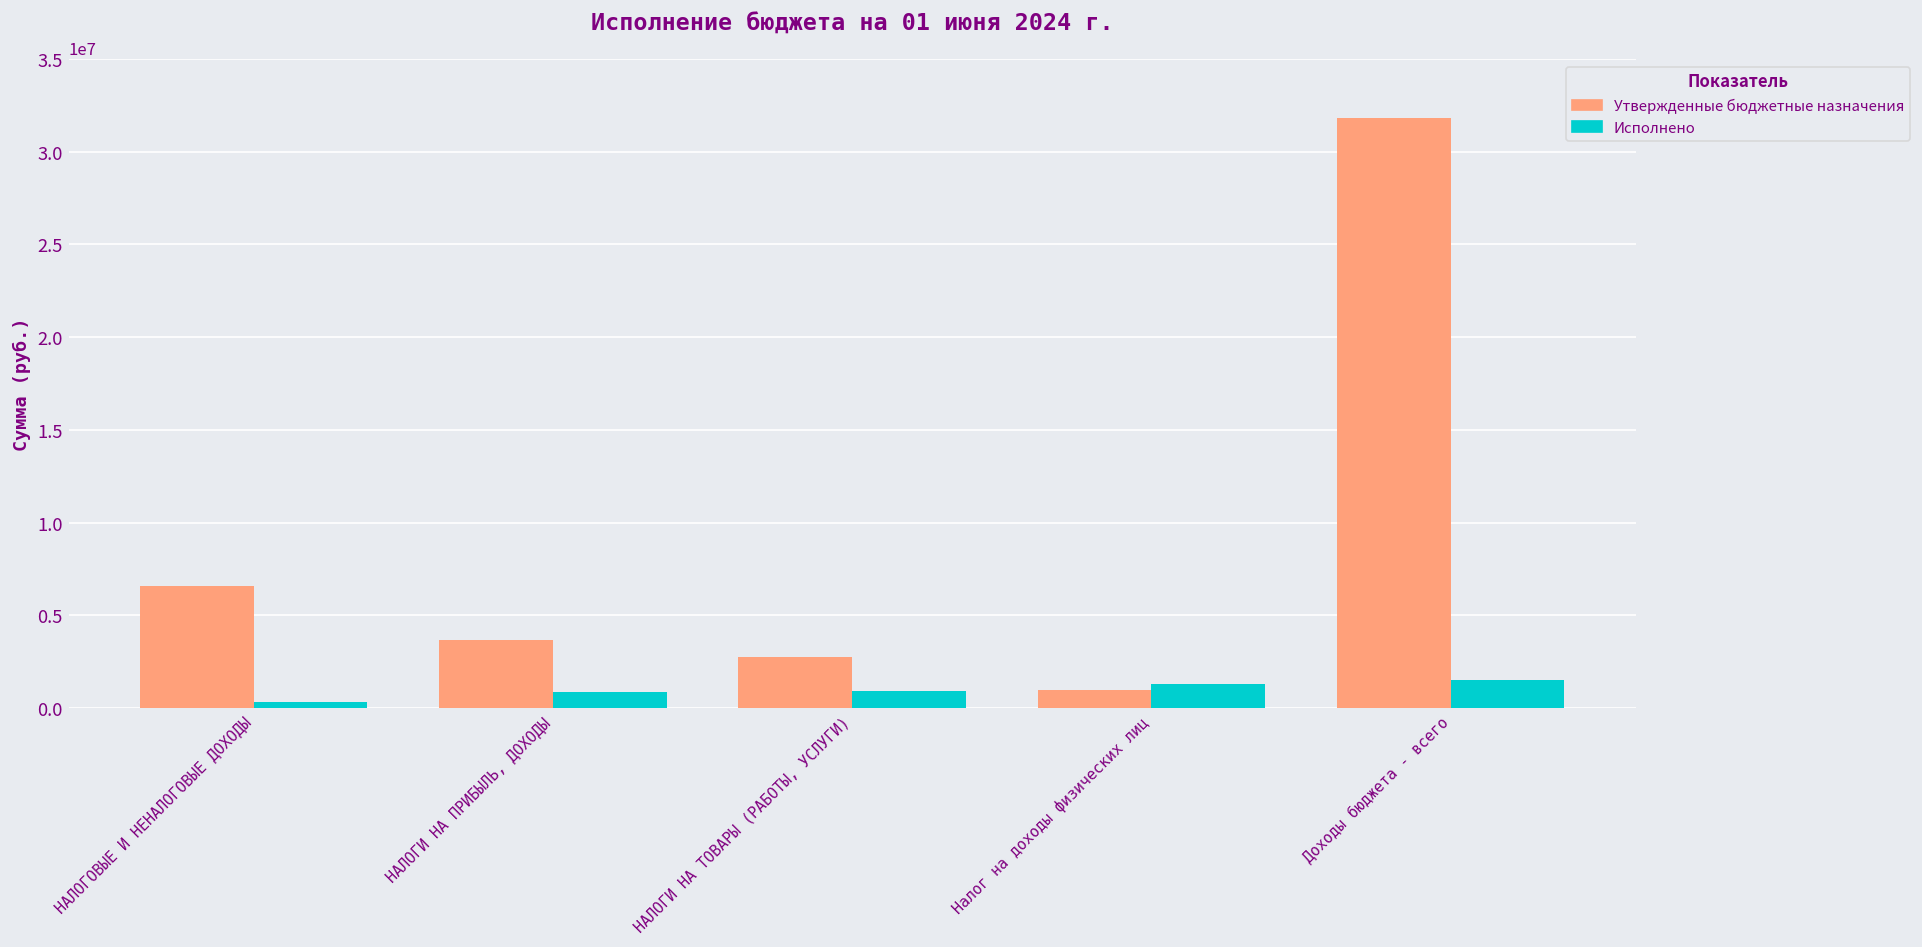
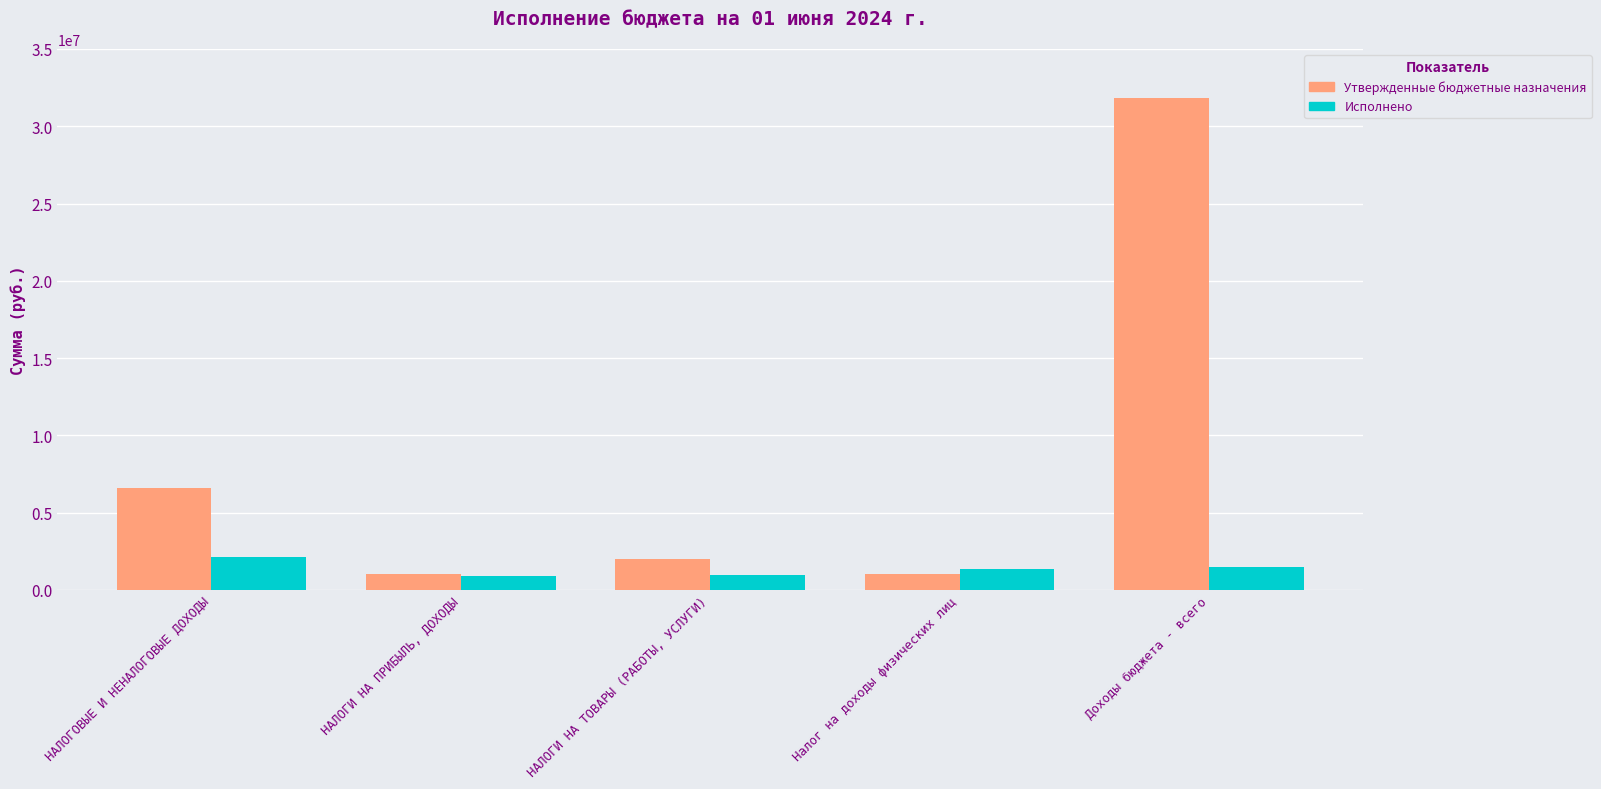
  {
    "Утвержденные бюджетные назначения": {
      "НАЛОГОВЫЕ И НЕНАЛОГОВЫЕ ДОХОДЫ": 6600000,
-     "НАЛОГИ НА ПРИБЫЛЬ, ДОХОДЫ": 3700000,
-     "НАЛОГИ НА ТОВАРЫ (РАБОТЫ, УСЛУГИ)": 2800000,
+     "НАЛОГИ НА ПРИБЫЛЬ, ДОХОДЫ": 1000000,
+     "НАЛОГИ НА ТОВАРЫ (РАБОТЫ, УСЛУГИ)": 2000000,
      "Налог на доходы физических лиц": 1000000,
      "Доходы бюджета - всего": 31800000
    },
    "Исполнено": {
-     "НАЛОГОВЫЕ И НЕНАЛОГОВЫЕ ДОХОДЫ": 400000,
+     "НАЛОГОВЫЕ И НЕНАЛОГОВЫЕ ДОХОДЫ": 2200000,
      "НАЛОГИ НА ПРИБЫЛЬ, ДОХОДЫ": 900000,
      "НАЛОГИ НА ТОВАРЫ (РАБОТЫ, УСЛУГИ)": 900000,
      "Налог на доходы физических лиц": 1300000,
      "Доходы бюджета - всего": 1500000
    }
  }
